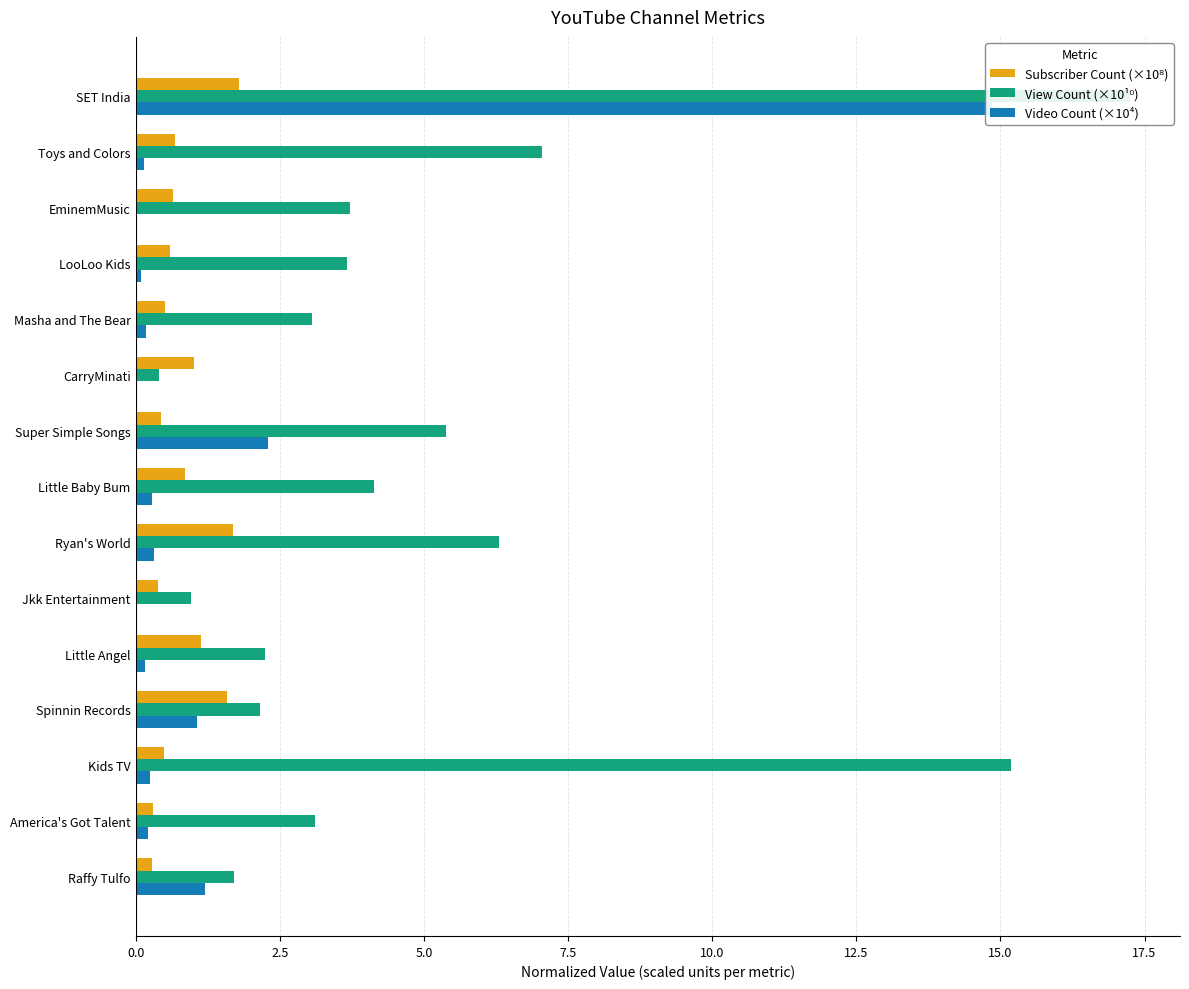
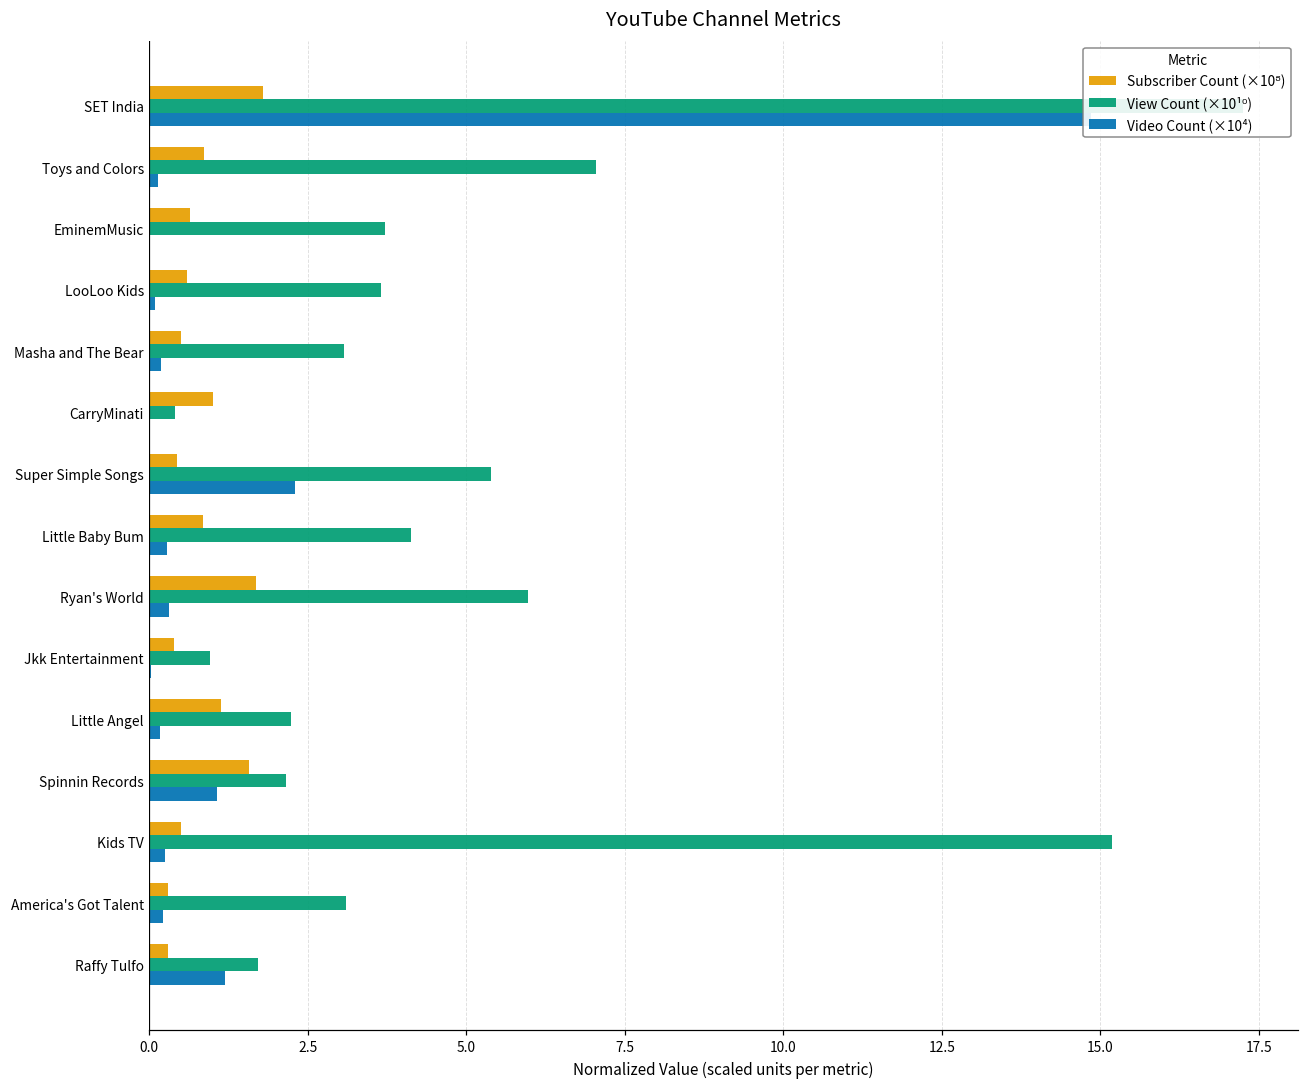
  {
    "Subscriber Count (×10⁸)": {
      "SET India": 1.8,
-     "Toys and Colors": 0.7,
+     "Toys and Colors": 0.9,
      "EminemMusic": 0.6,
      "LooLoo Kids": 0.6,
      "Masha and The Bear": 0.5,
      "CarryMinati": 1.0,
      "Super Simple Songs": 0.4,
      "Little Baby Bum": 0.9,
      "Ryan's World": 1.7,
      "Jkk Entertainment": 0.4,
      "Little Angel": 1.1,
      "Spinnin Records": 1.6,
      "Kids TV": 0.5,
      "America's Got Talent": 0.3,
      "Raffy Tulfo": 0.3
    },
    "View Count (×10¹⁰)": {
      "Toys and Colors": 7.0,
      "EminemMusic": 3.7,
      "LooLoo Kids": 3.7,
      "Masha and The Bear": 3.1,
      "CarryMinati": 0.4,
      "Super Simple Songs": 5.4,
      "Little Baby Bum": 4.1,
-     "Ryan's World": 6.3,
+     "Ryan's World": 6.0,
      "Jkk Entertainment": 1.0,
      "Little Angel": 2.2,
      "Spinnin Records": 2.2,
      "Kids TV": 15.2,
      "America's Got Talent": 3.1,
      "Raffy Tulfo": 1.7
    },
    "Video Count (×10⁴)": {
      "Toys and Colors": 0.1,
      "LooLoo Kids": 0.1,
      "Masha and The Bear": 0.2,
      "Super Simple Songs": 2.3,
      "Little Baby Bum": 0.3,
      "Ryan's World": 0.3,
      "Little Angel": 0.2,
      "Spinnin Records": 1.1,
      "Kids TV": 0.2,
      "America's Got Talent": 0.2,
      "Raffy Tulfo": 1.2
    }
  }
